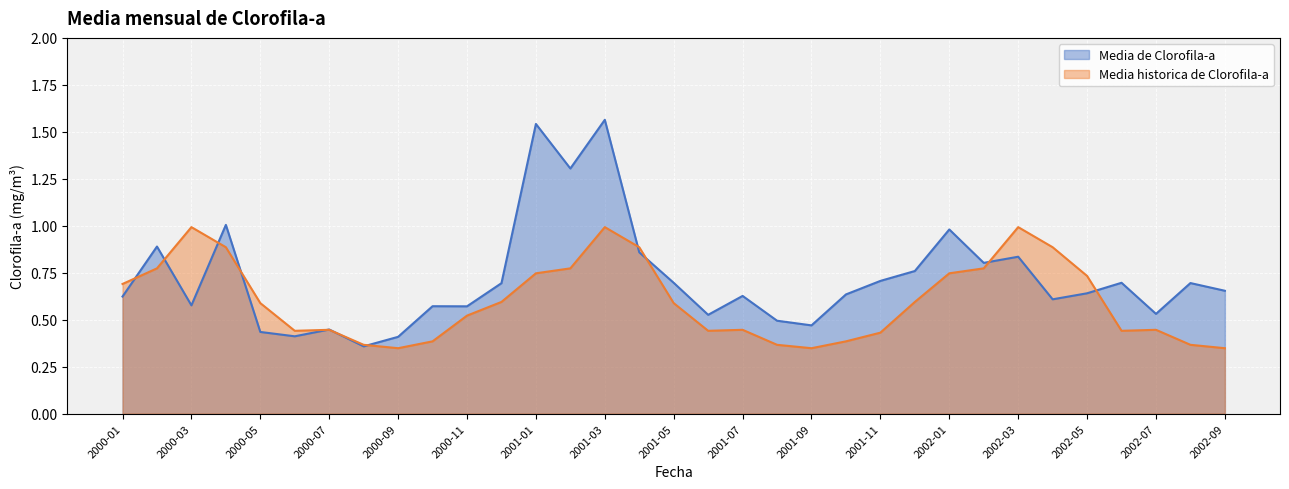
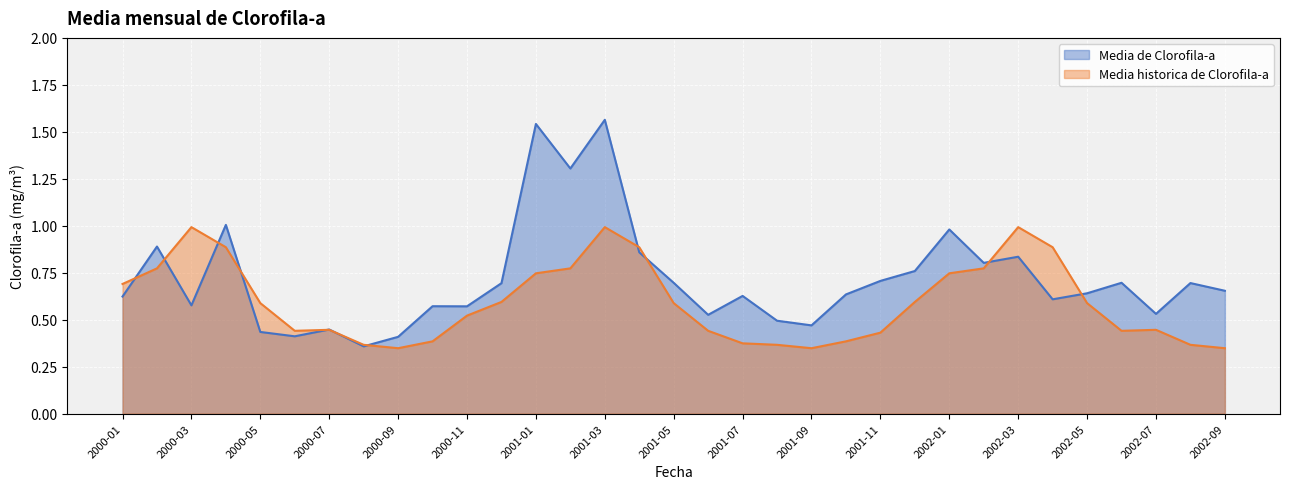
  {
    "Media de Clorofila-a": {
      "2000-01": 0.62,
      "2000-03": 0.58,
      "2000-05": 0.43,
      "2000-09": 0.41,
      "2000-11": 0.57,
      "2001-01": 1.54,
      "2001-03": 1.56,
      "2001-05": 0.70,
      "2001-07": 0.63,
      "2001-09": 0.47,
      "2001-11": 0.71,
      "2002-01": 0.98,
      "2002-03": 0.84,
      "2002-05": 0.64,
      "2002-07": 0.53,
      "2002-09": 0.65
    },
    "Media historica de Clorofila-a": {
      "2000-01": 0.69,
      "2000-03": 0.99,
      "2000-05": 0.59,
      "2000-09": 0.35,
      "2000-11": 0.52,
      "2001-01": 0.75,
      "2001-03": 0.99,
      "2001-05": 0.59,
-     "2001-07": 0.45,
+     "2001-07": 0.37,
      "2001-09": 0.35,
      "2001-11": 0.43,
      "2002-01": 0.75,
      "2002-03": 0.99,
-     "2002-05": 0.73,
+     "2002-05": 0.59,
      "2002-07": 0.45,
      "2002-09": 0.35
    }
  }
